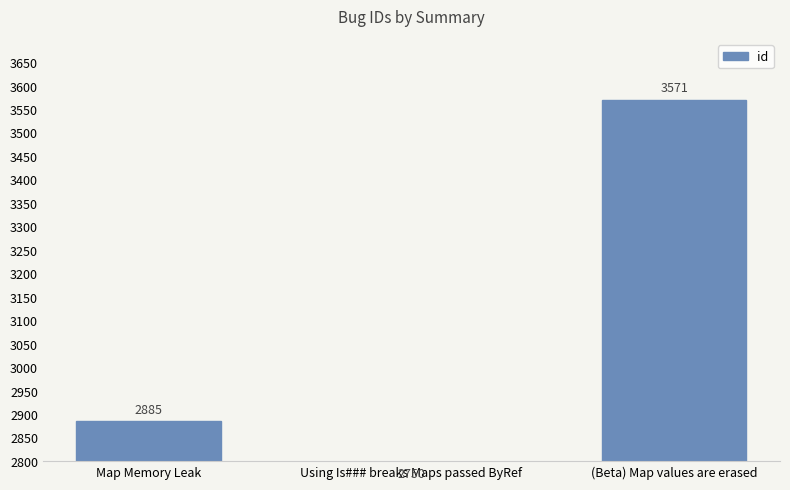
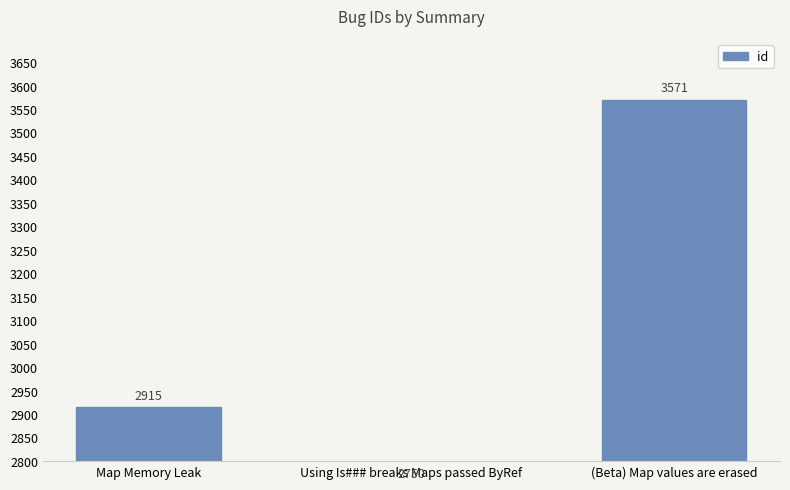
  {
-   "Map Memory Leak": 2885,
+   "Map Memory Leak": 2915,
    "(Beta) Map values are erased": 3571
  }
